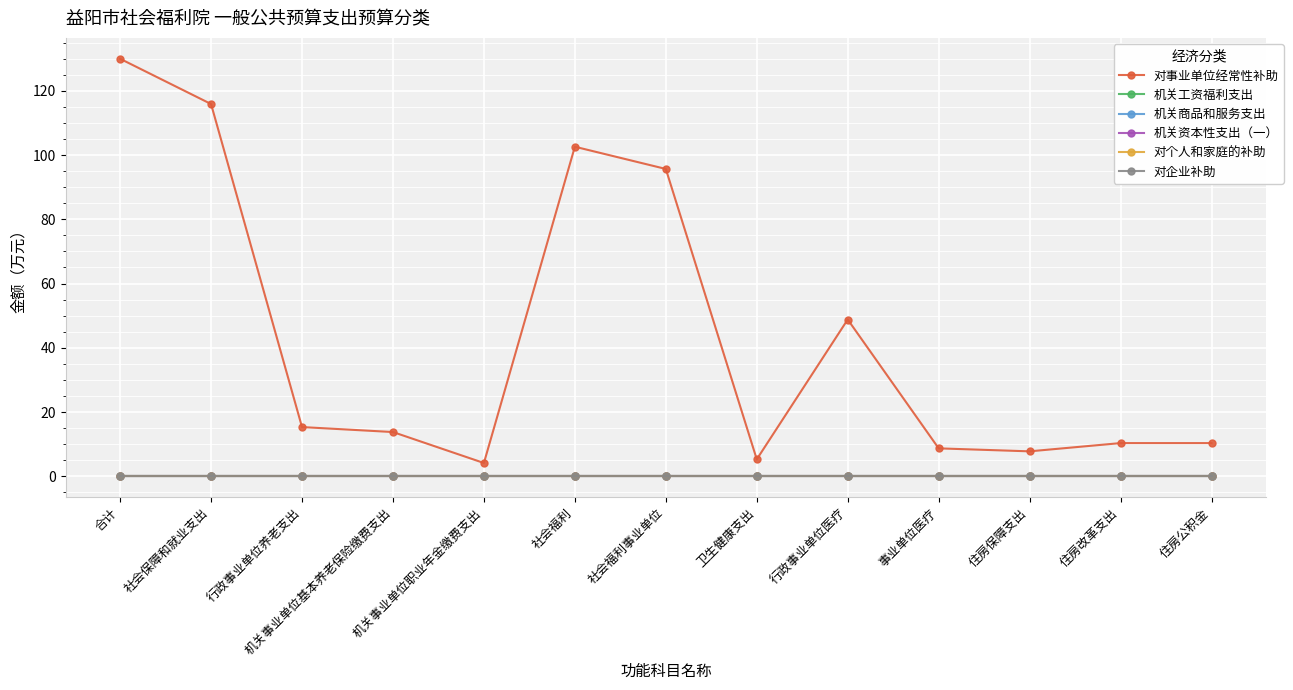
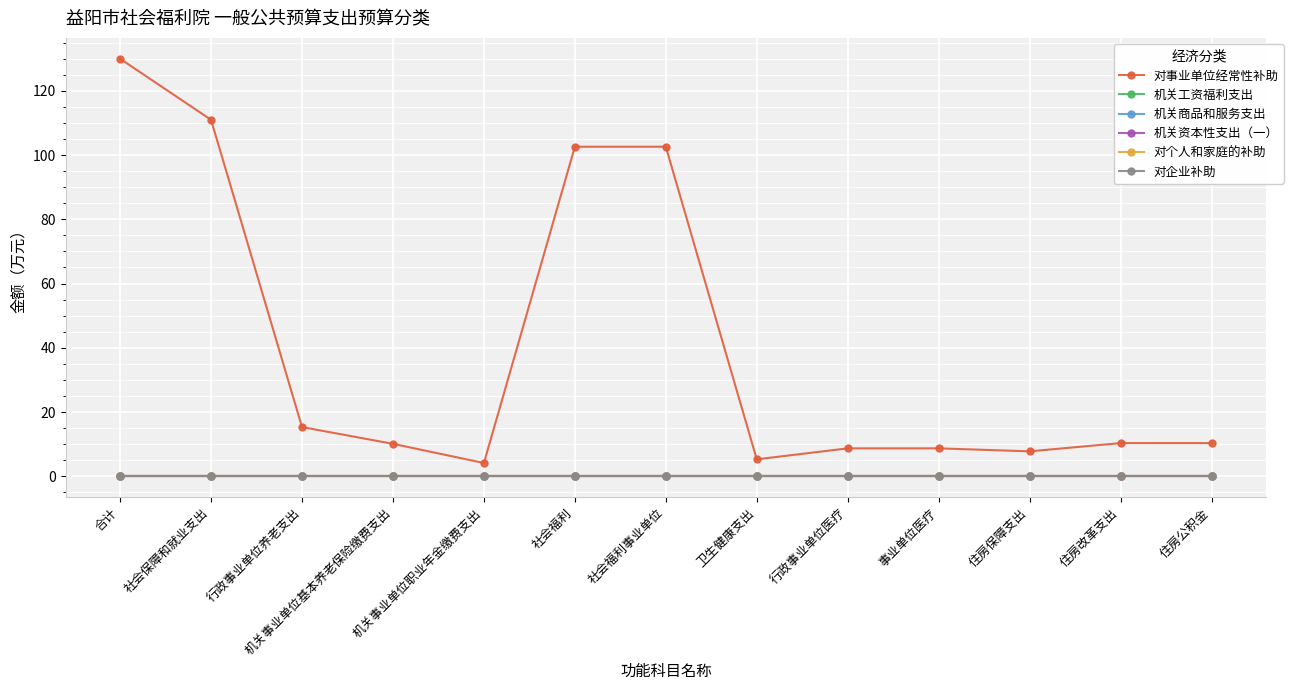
  {
    "对事业单位经常性补助": {
      "合计": 130,
-     "社会保障和就业支出": 116,
+     "社会保障和就业支出": 111,
      "行政事业单位养老支出": 15,
-     "机关事业单位基本养老保险缴费支出": 14,
+     "机关事业单位基本养老保险缴费支出": 10,
      "机关事业单位职业年金缴费支出": 4,
      "社会福利": 103,
-     "社会福利事业单位": 96,
+     "社会福利事业单位": 103,
      "卫生健康支出": 5,
-     "行政事业单位医疗": 49,
+     "行政事业单位医疗": 9,
      "事业单位医疗": 9,
      "住房保障支出": 8,
      "住房改革支出": 10,
      "住房公积金": 10
    },
    "对企业补助": {
      "合计": 0,
      "社会保障和就业支出": 0,
      "行政事业单位养老支出": 0,
      "机关事业单位基本养老保险缴费支出": 0,
      "机关事业单位职业年金缴费支出": 0,
      "社会福利": 0,
      "社会福利事业单位": 0,
      "卫生健康支出": 0,
      "行政事业单位医疗": 0,
      "事业单位医疗": 0,
      "住房保障支出": 0,
      "住房改革支出": 0,
      "住房公积金": 0
    }
  }
